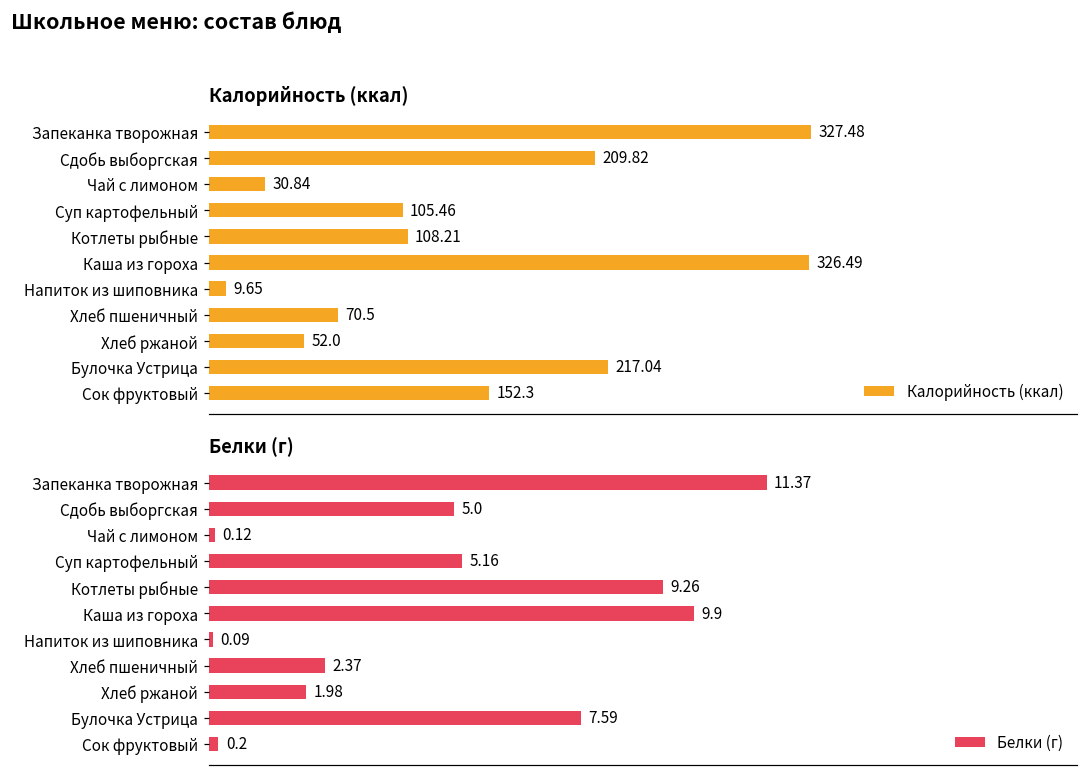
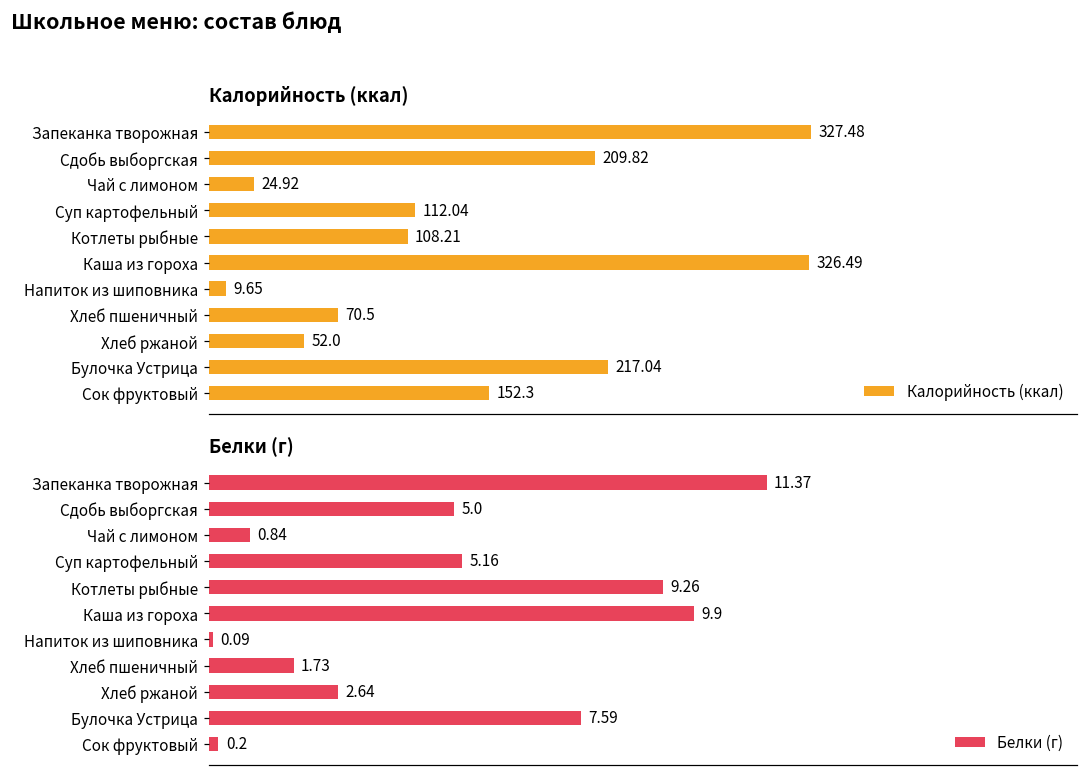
  {
    "Калорийность (ккал)": {
      "Запеканка творожная": 327.48,
      "Сдобь выборгская": 209.82,
-     "Чай с лимоном": 30.84,
-     "Суп картофельный": 105.46,
+     "Чай с лимоном": 24.92,
+     "Суп картофельный": 112.04,
      "Котлеты рыбные": 108.21,
      "Каша из гороха": 326.49,
      "Напиток из шиповника": 9.65,
      "Хлеб пшеничный": 70.5,
      "Хлеб ржаной": 52.0,
      "Булочка Устрица": 217.04,
      "Сок фруктовый": 152.3
    },
    "Белки (г)": {
      "Запеканка творожная": 11.37,
      "Сдобь выборгская": 5.0,
-     "Чай с лимоном": 0.12,
+     "Чай с лимоном": 0.84,
      "Суп картофельный": 5.16,
      "Котлеты рыбные": 9.26,
      "Каша из гороха": 9.9,
      "Напиток из шиповника": 0.09,
-     "Хлеб пшеничный": 2.37,
-     "Хлеб ржаной": 1.98,
+     "Хлеб пшеничный": 1.73,
+     "Хлеб ржаной": 2.64,
      "Булочка Устрица": 7.59,
      "Сок фруктовый": 0.2
    }
  }
